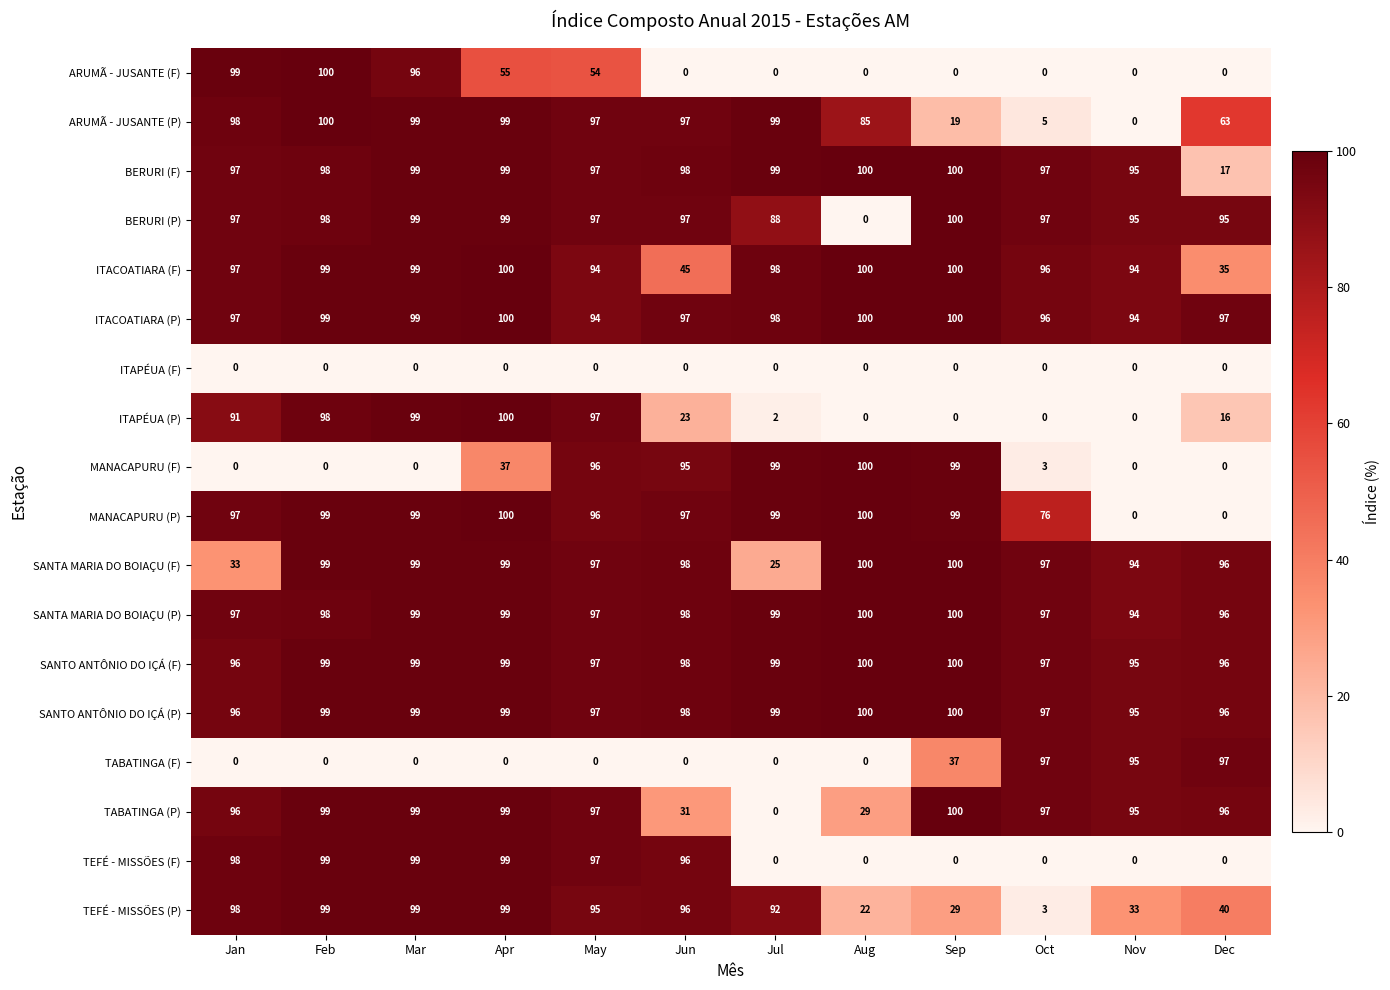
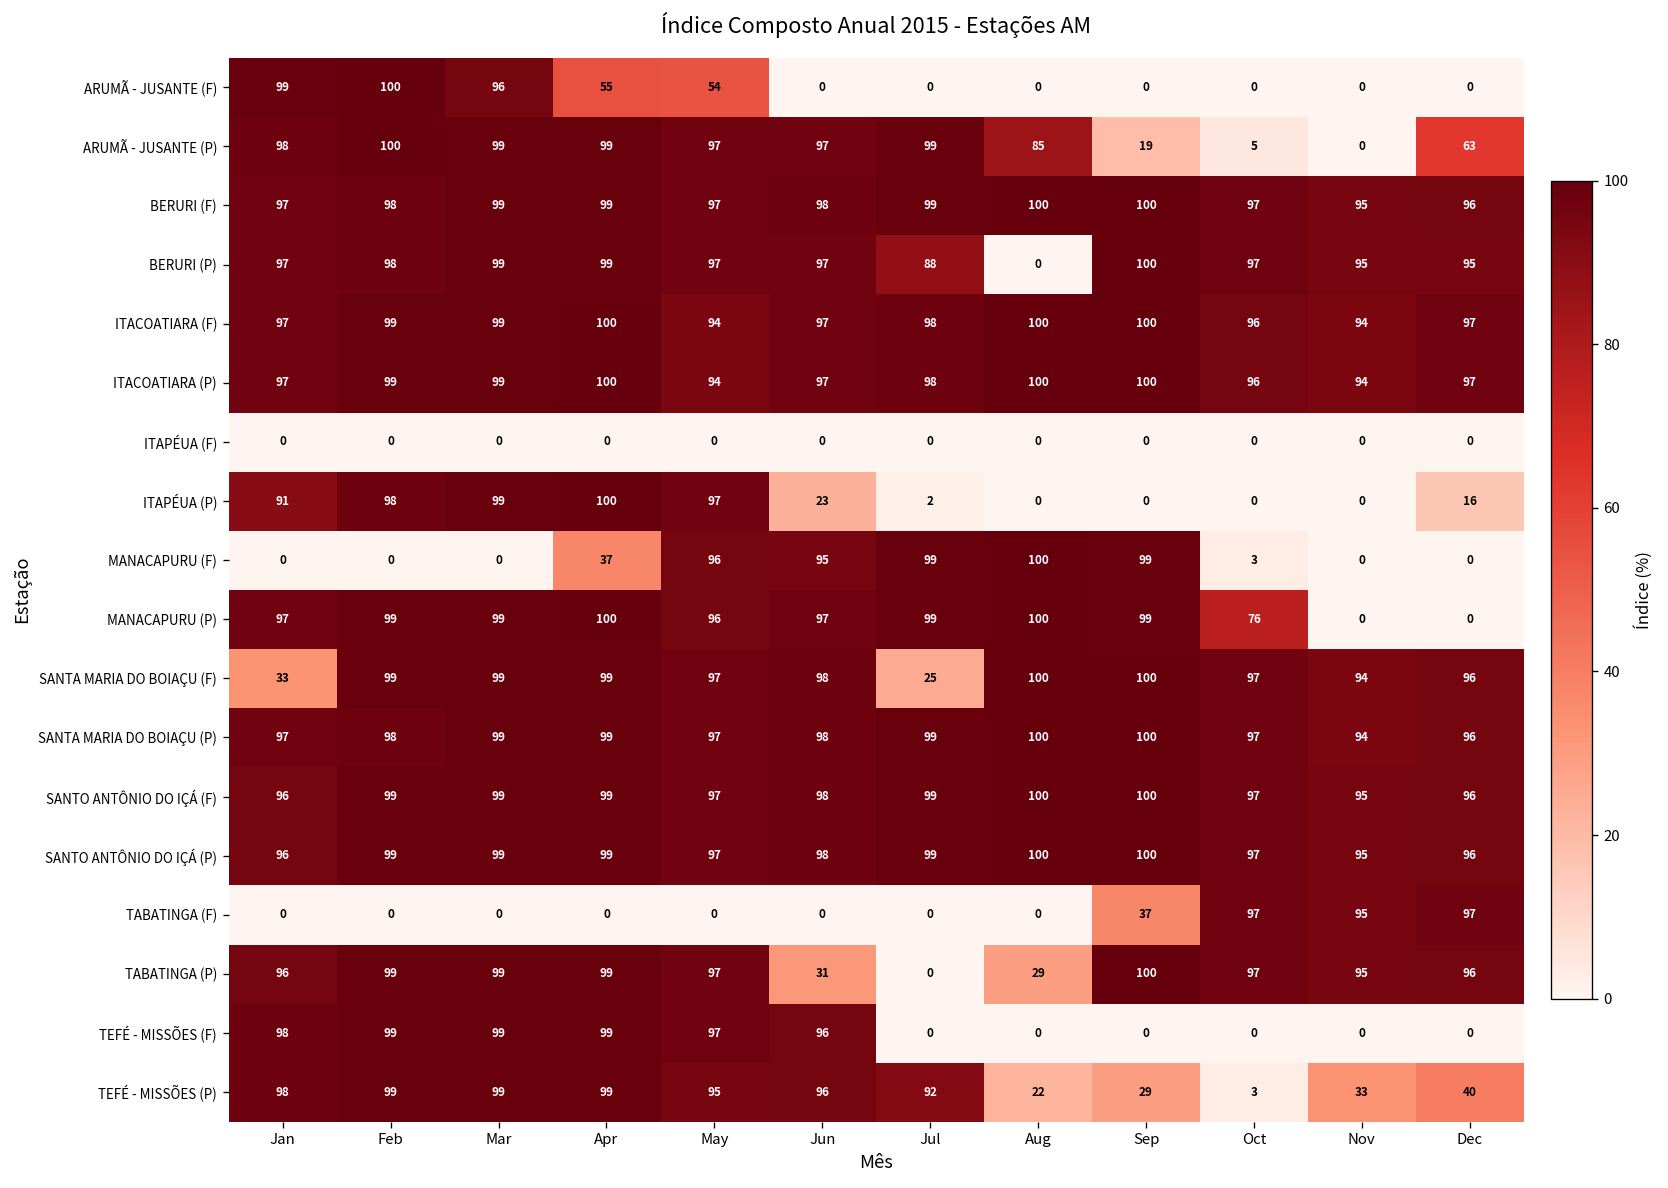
  {
    "BERURI (F)": {
      "Jan": 97,
      "Feb": 98,
      "Mar": 99,
      "Apr": 99,
      "May": 97,
      "Jun": 98,
      "Jul": 99,
      "Aug": 100,
      "Sep": 100,
      "Oct": 97,
      "Nov": 95,
-     "Dec": 17
+     "Dec": 96
    },
    "ITACOATIARA (F)": {
      "Jan": 97,
      "Feb": 99,
      "Mar": 99,
      "Apr": 100,
      "May": 94,
-     "Jun": 45,
+     "Jun": 97,
      "Jul": 98,
      "Aug": 100,
      "Sep": 100,
      "Oct": 96,
      "Nov": 94,
-     "Dec": 35
+     "Dec": 97
    }
  }
